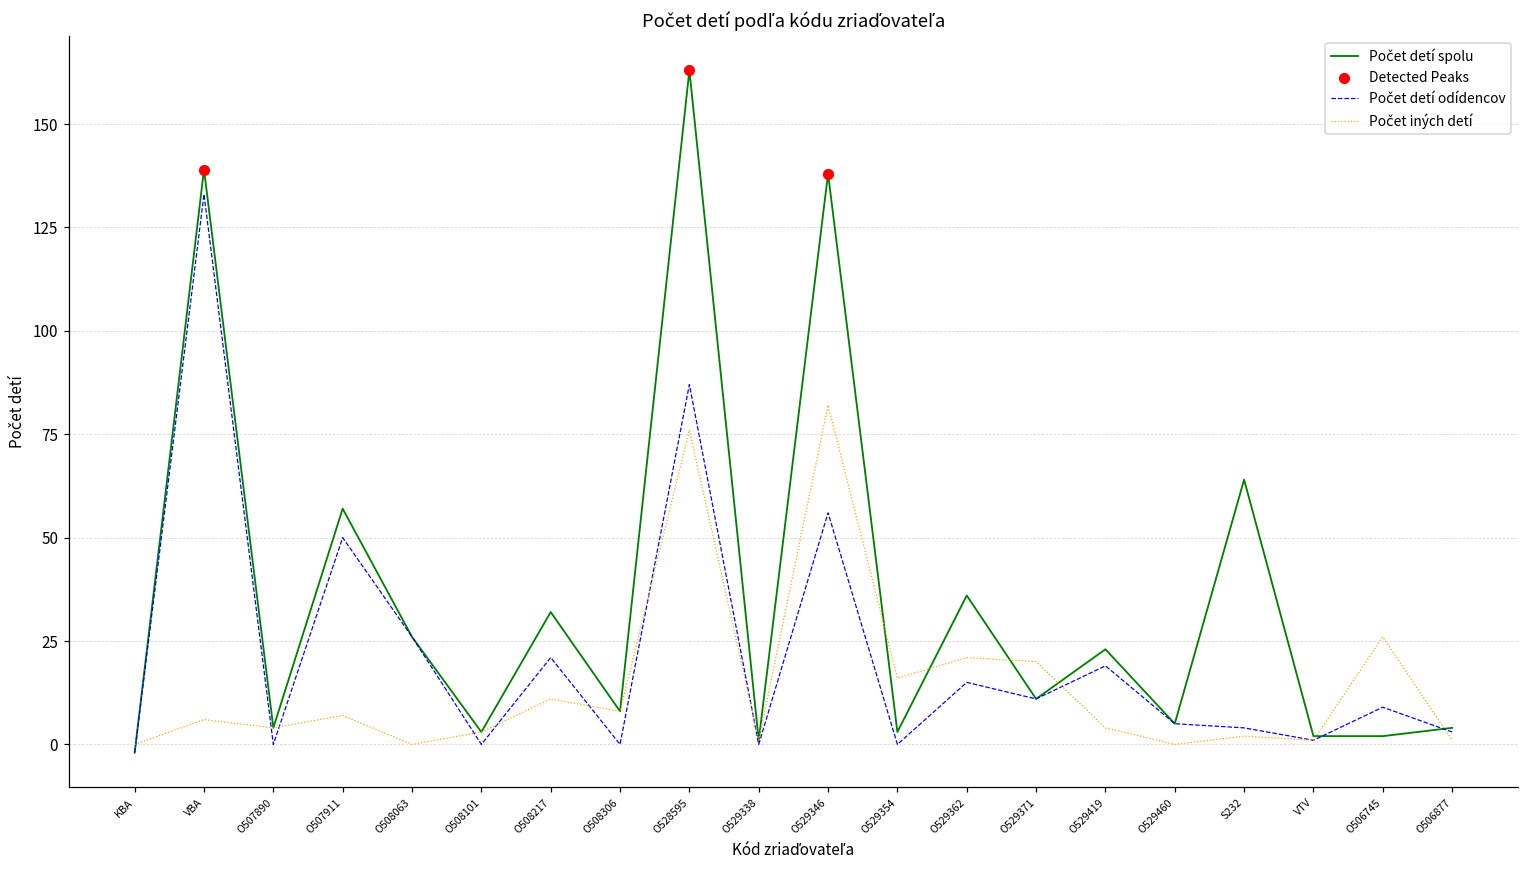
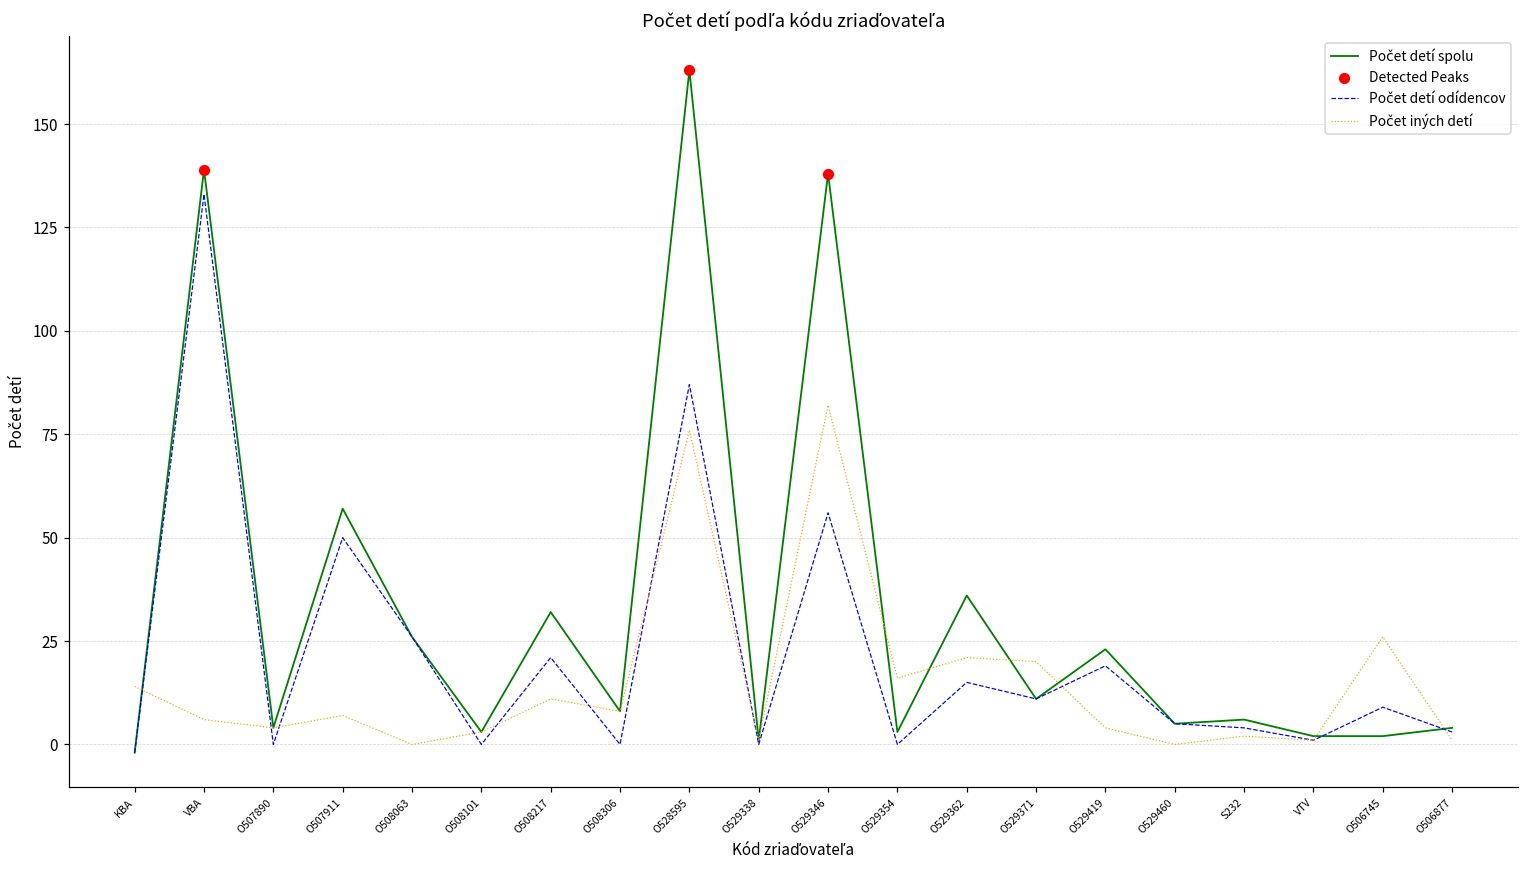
  {
    "Počet detí spolu": {
      "O507911": 57,
      "O508217": 32,
      "O529354": 3,
      "O529362": 36,
      "O529419": 23,
-     "S232": 64,
+     "S232": 6,
      "VTV": 2,
      "O506745": 2,
      "O506877": 4
    },
    "Počet detí odídencov": {
      "VBA": 133,
      "O507890": 0,
      "O507911": 50,
      "O508101": 0,
      "O508217": 21,
      "O508306": 0,
      "O528595": 87,
      "O529338": 0,
      "O529346": 56,
      "O529354": 0,
      "O529362": 15,
      "O529419": 19,
      "S232": 4,
      "O506745": 9,
      "O506877": 3
    },
    "Počet iných detí": {
-     "KBA": 0,
+     "KBA": 14,
      "VBA": 6,
      "O507911": 7,
      "O508063": 0,
      "O508217": 11,
      "O528595": 76,
      "O529346": 82,
      "O529354": 16,
      "O529362": 21,
      "O529371": 20,
      "O529419": 4,
      "O529460": 0,
      "S232": 2,
      "O506745": 26,
      "O506877": 1
    }
  }
